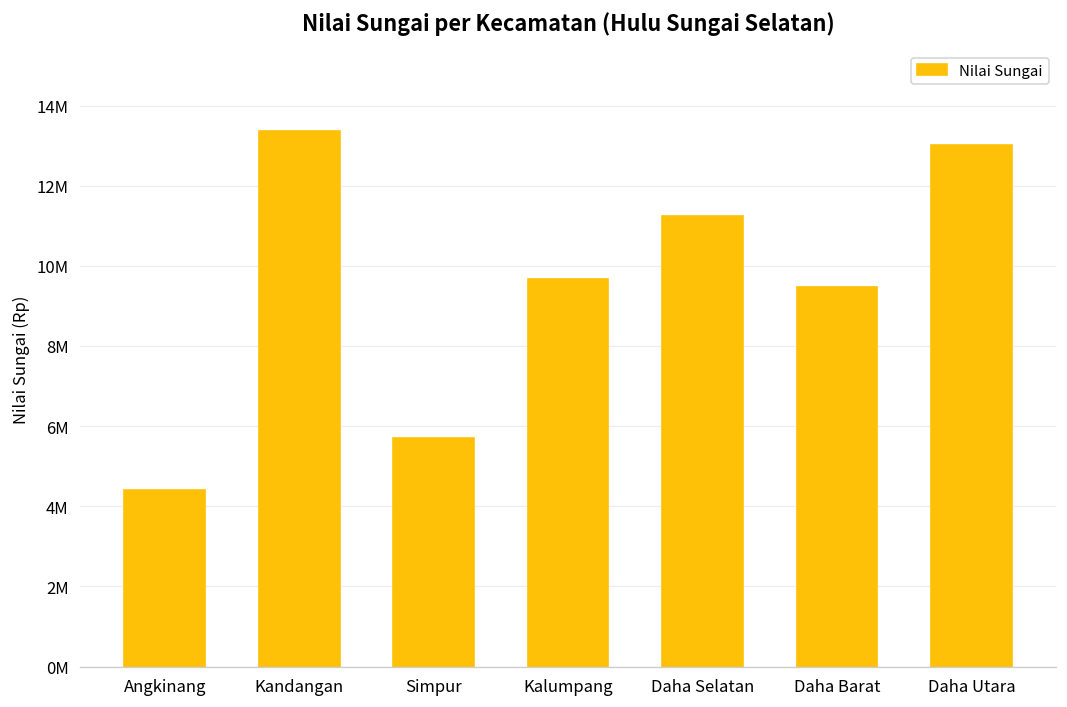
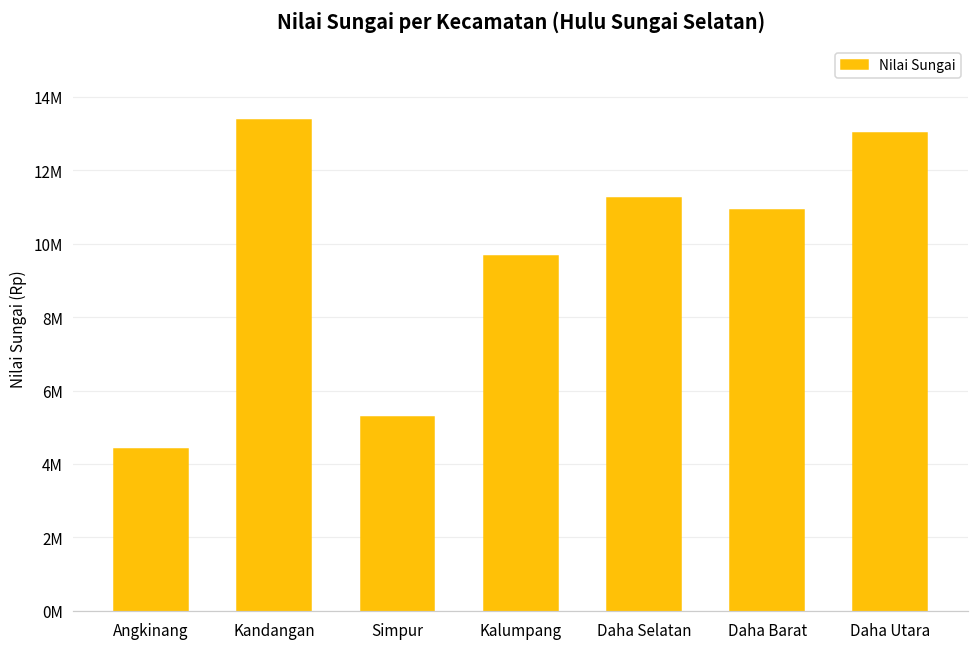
  {
    "Angkinang": 4400000,
    "Kandangan": 13400000,
-   "Simpur": 5700000,
+   "Simpur": 5300000,
    "Kalumpang": 9700000,
    "Daha Selatan": 11300000,
-   "Daha Barat": 9500000,
+   "Daha Barat": 10900000,
    "Daha Utara": 13000000
  }
